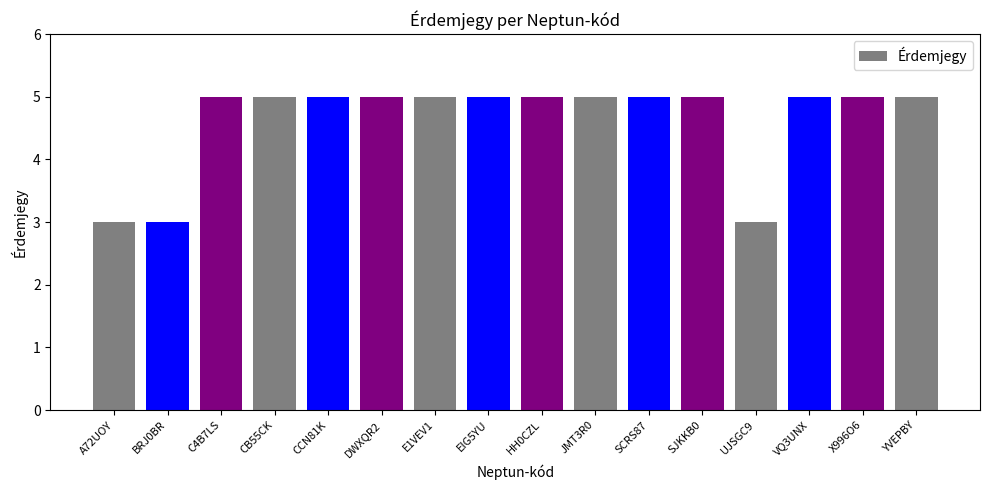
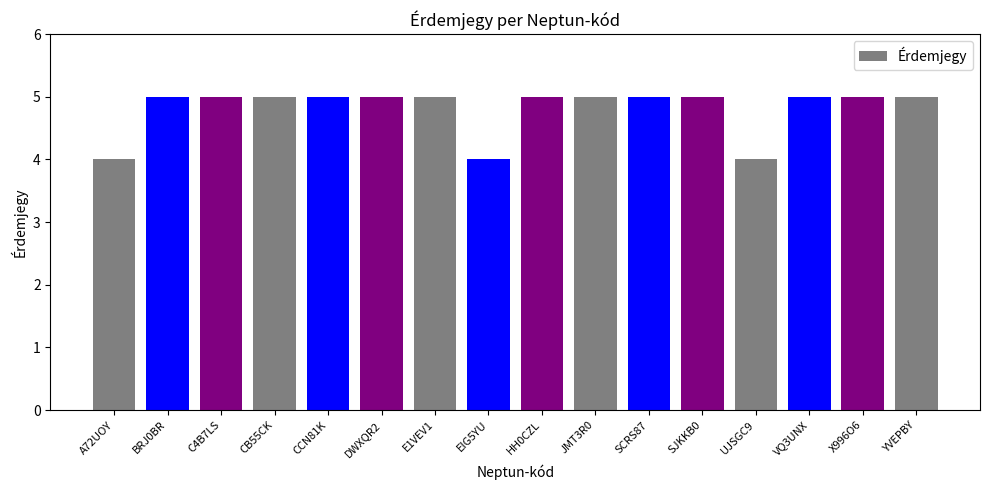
  {
-   "A72UOY": 3,
-   "BRJ0BR": 3,
+   "A72UOY": 4,
+   "BRJ0BR": 5,
    "C4B7LS": 5,
    "CB55CK": 5,
    "CCN81K": 5,
    "DWXQR2": 5,
    "E1VEV1": 5,
-   "EIG5YU": 5,
+   "EIG5YU": 4,
    "HH0CZL": 5,
    "JMT3R0": 5,
    "SCRS87": 5,
    "SJKKB0": 5,
-   "UJSGC9": 3,
+   "UJSGC9": 4,
    "VQ3UNX": 5,
    "X996O6": 5,
    "YVEPBY": 5
  }
